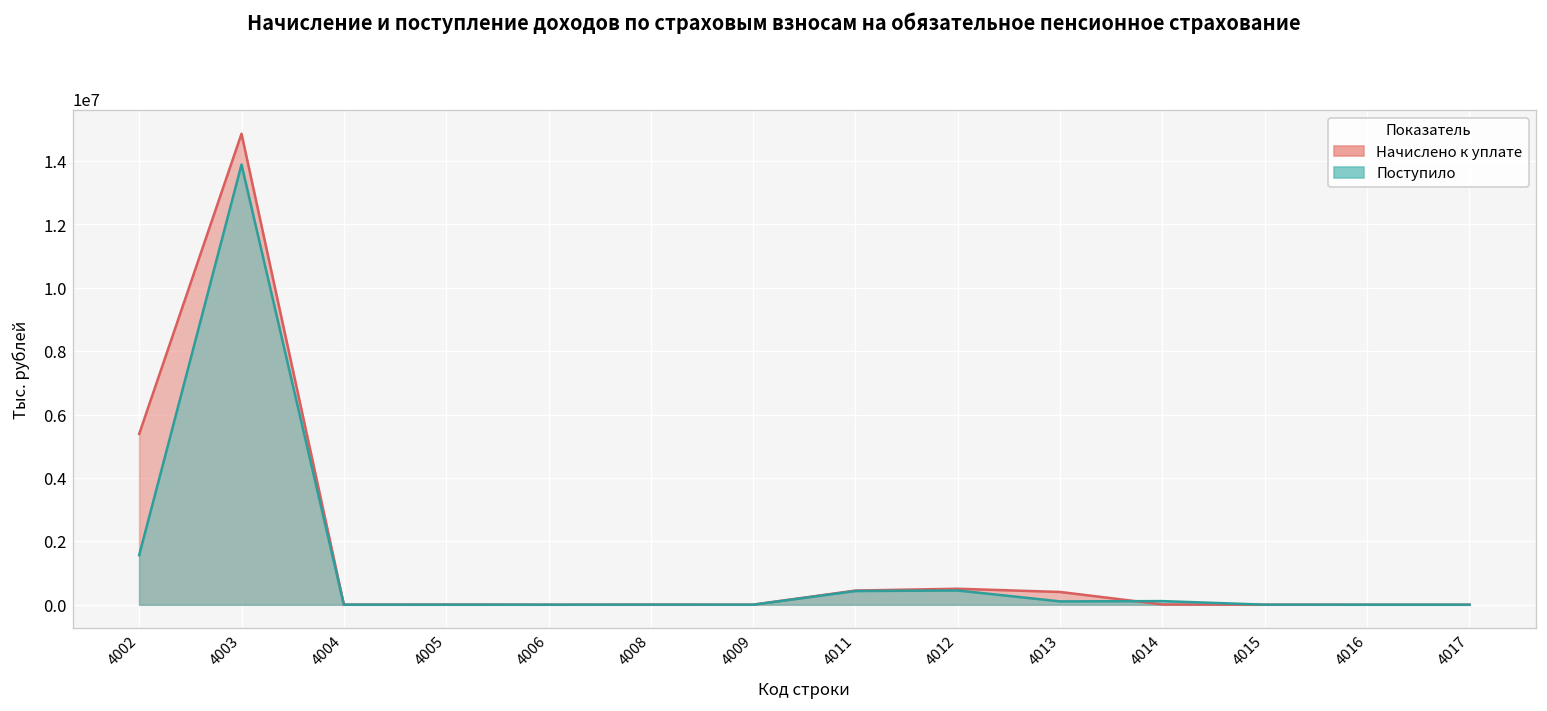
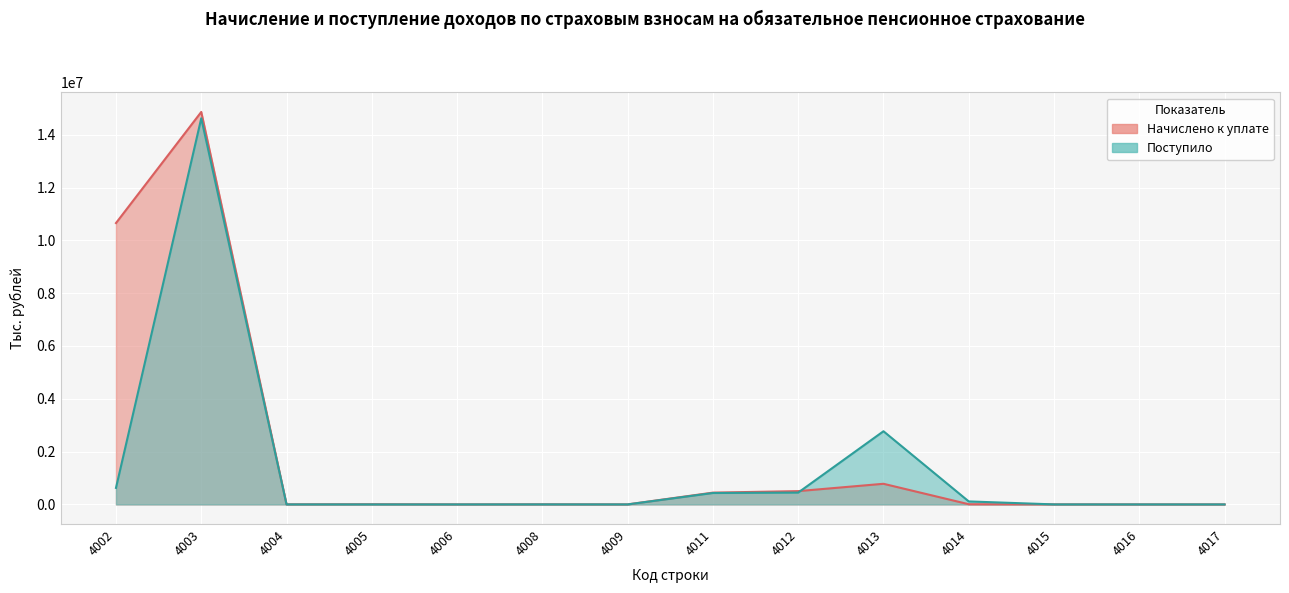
  {
    "Начислено к уплате": {
-     "4002": 5400000,
+     "4002": 10700000,
      "4003": 14900000,
-     "4013": 400000,
+     "4013": 800000,
      "4014": 0
    },
    "Поступило": {
-     "4002": 1600000,
-     "4003": 13900000,
-     "4013": 100000,
+     "4002": 600000,
+     "4003": 14600000,
+     "4013": 2800000,
      "4014": 100000
    }
  }
